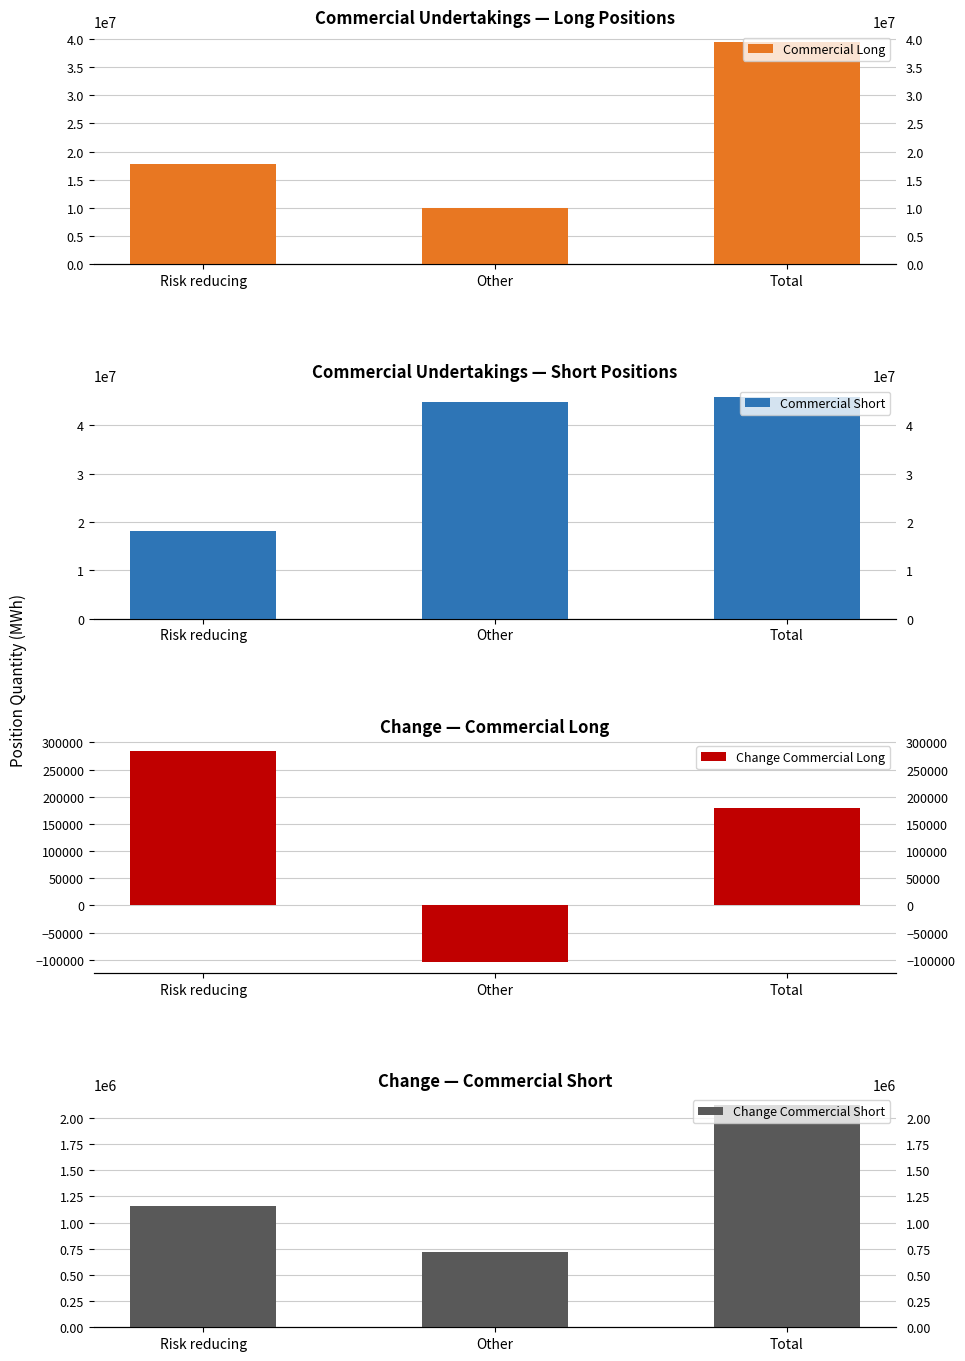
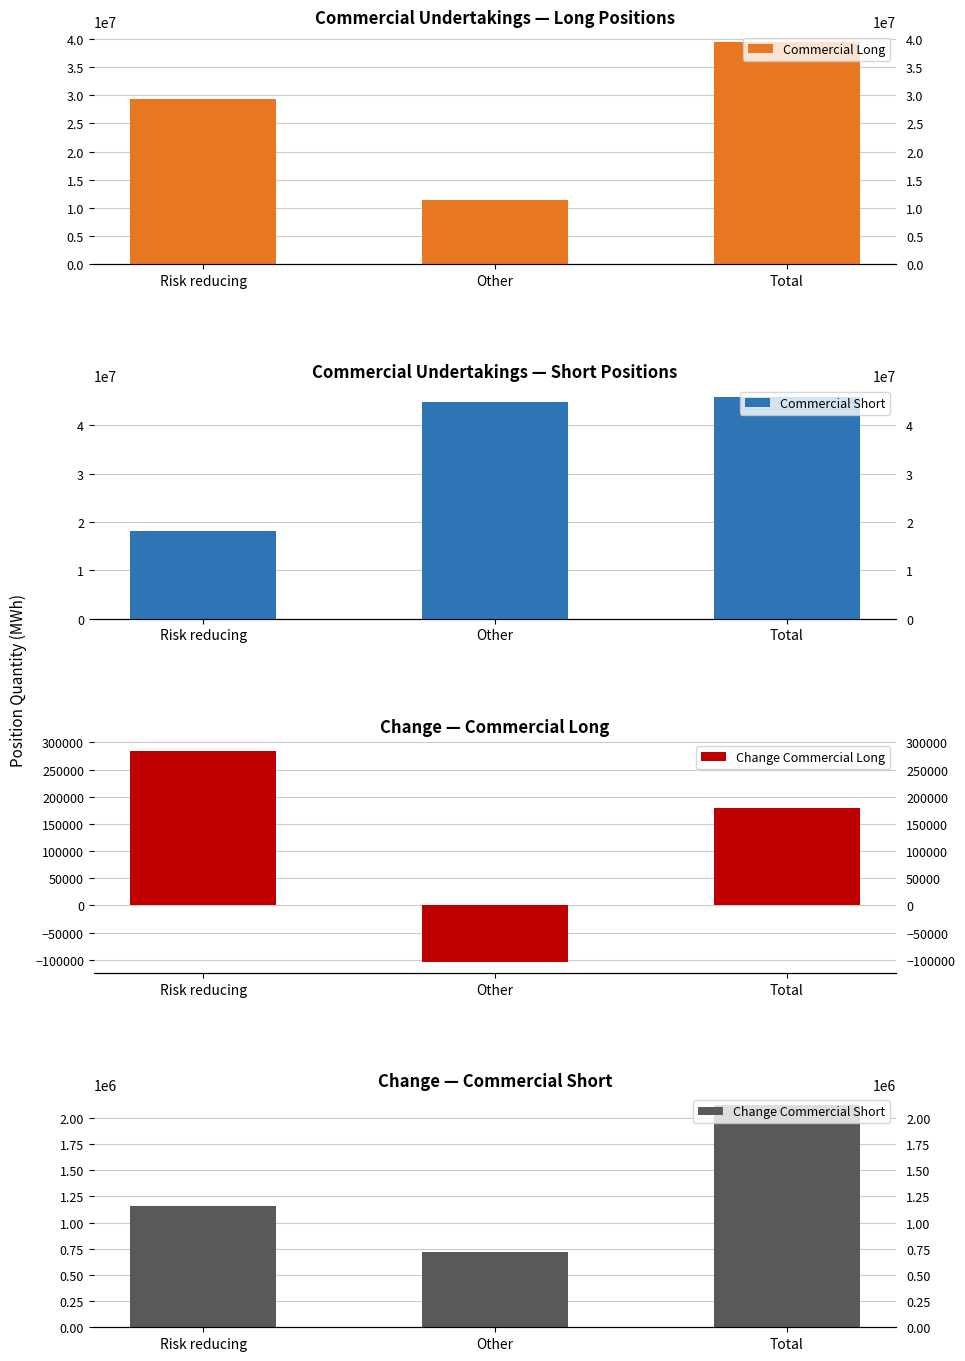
  {
    "Commercial Undertakings — Long Positions": {
-     "Risk reducing": 18000000,
-     "Other": 10000000
+     "Risk reducing": 29000000,
+     "Other": 11000000
    },
    "Commercial Undertakings — Short Positions": {
      "Risk reducing": 18000000,
      "Other": 45000000
    },
    "Change — Commercial Long": {
      "Risk reducing": 290000,
      "Other": -100000,
      "Total": 180000
    },
    "Change — Commercial Short": {
      "Risk reducing": 1160000,
      "Other": 720000
    }
  }
